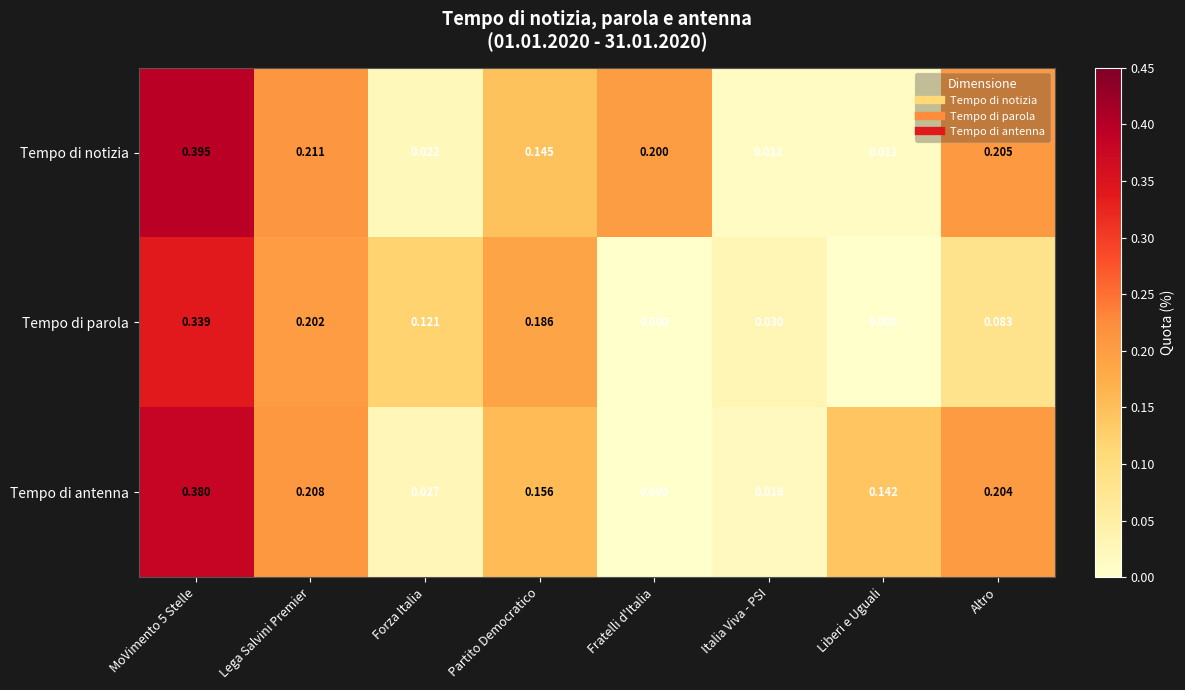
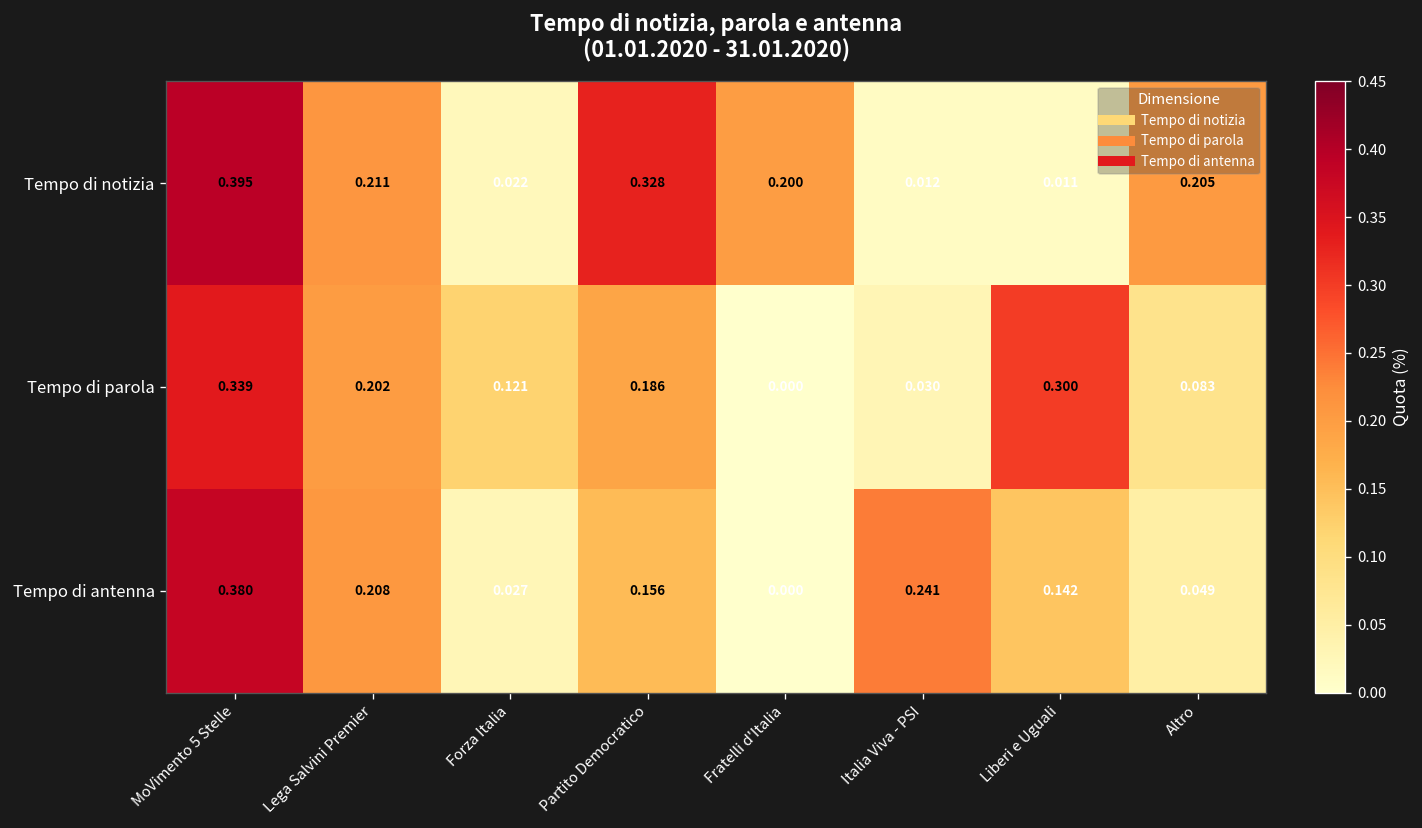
  {
    "Tempo di notizia": {
      "MoVimento 5 Stelle": 0.395,
      "Lega Salvini Premier": 0.211,
      "Forza Italia": 0.022,
-     "Partito Democratico": 0.145,
+     "Partito Democratico": 0.328,
      "Fratelli d'Italia": 0.200,
      "Italia Viva - PSI": 0.012,
      "Liberi e Uguali": 0.011,
      "Altro": 0.205
    },
    "Tempo di parola": {
      "MoVimento 5 Stelle": 0.339,
      "Lega Salvini Premier": 0.202,
      "Forza Italia": 0.121,
      "Partito Democratico": 0.186,
      "Fratelli d'Italia": 0.000,
      "Italia Viva - PSI": 0.030,
-     "Liberi e Uguali": 0.000,
+     "Liberi e Uguali": 0.300,
      "Altro": 0.083
    },
    "Tempo di antenna": {
      "MoVimento 5 Stelle": 0.380,
      "Lega Salvini Premier": 0.208,
      "Forza Italia": 0.027,
      "Partito Democratico": 0.156,
      "Fratelli d'Italia": 0.000,
-     "Italia Viva - PSI": 0.016,
+     "Italia Viva - PSI": 0.241,
      "Liberi e Uguali": 0.142,
-     "Altro": 0.204
+     "Altro": 0.049
    }
  }
